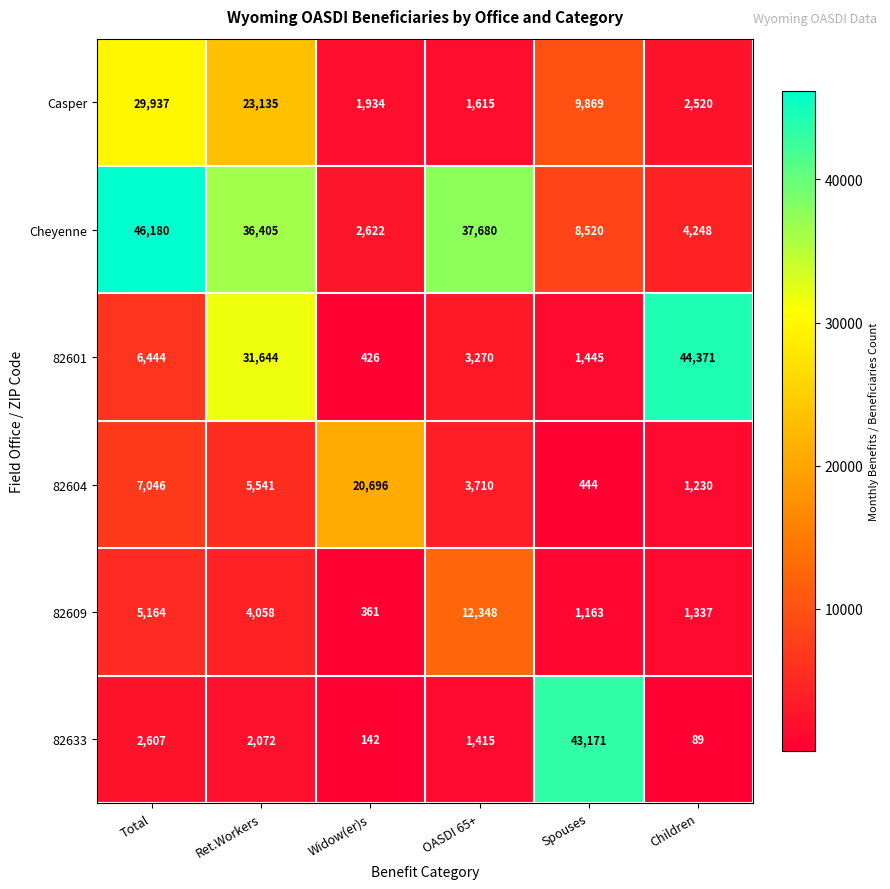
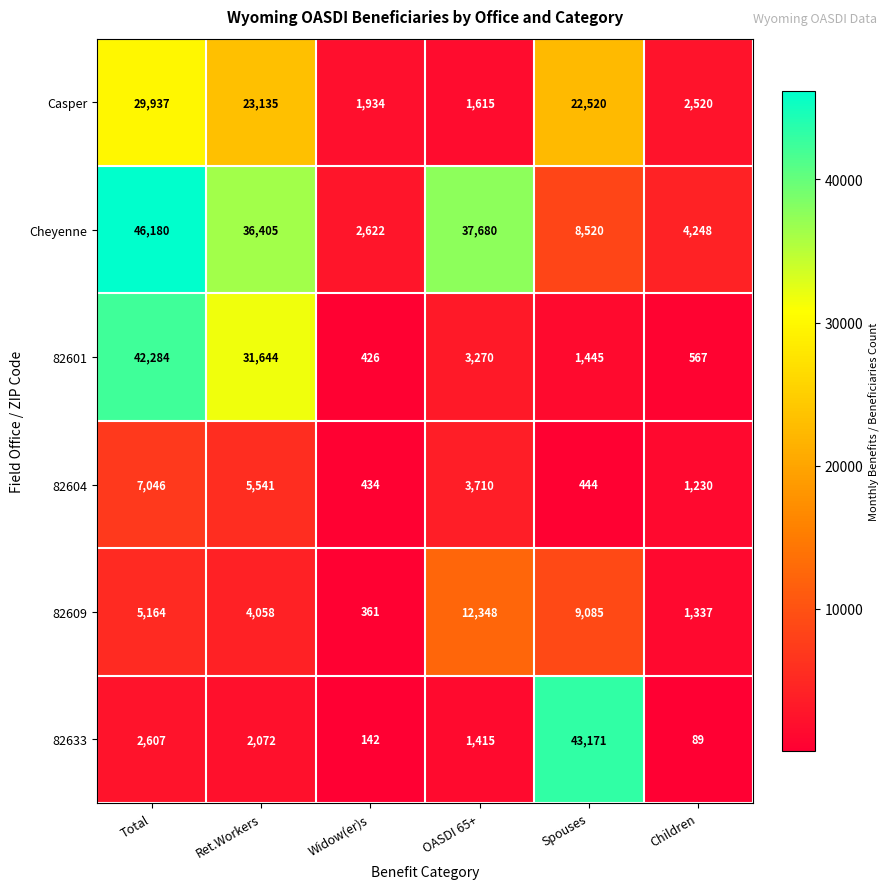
  {
    "Casper": {
      "Total": "29,937",
      "Ret.Workers": "23,135",
      "Widow(er)s": "1,934",
      "OASDI 65+": "1,615",
-     "Spouses": "9,869",
+     "Spouses": "22,520",
      "Children": "2,520"
    },
    "Cheyenne": {
      "Total": "46,180",
      "Ret.Workers": "36,405",
      "Widow(er)s": "2,622",
      "OASDI 65+": "37,680",
      "Spouses": "8,520",
      "Children": "4,248"
    },
    "82601": {
-     "Total": "6,444",
+     "Total": "42,284",
      "Ret.Workers": "31,644",
      "Widow(er)s": "426",
      "OASDI 65+": "3,270",
      "Spouses": "1,445",
-     "Children": "44,371"
+     "Children": "567"
    },
    "82604": {
      "Total": "7,046",
      "Ret.Workers": "5,541",
-     "Widow(er)s": "20,696",
+     "Widow(er)s": "434",
      "OASDI 65+": "3,710",
      "Spouses": "444",
      "Children": "1,230"
    },
    "82609": {
      "Total": "5,164",
      "Ret.Workers": "4,058",
      "Widow(er)s": "361",
      "OASDI 65+": "12,348",
-     "Spouses": "1,163",
+     "Spouses": "9,085",
      "Children": "1,337"
    },
    "82633": {
      "Total": "2,607",
      "Ret.Workers": "2,072",
      "Widow(er)s": "142",
      "OASDI 65+": "1,415",
      "Spouses": "43,171",
      "Children": "89"
    }
  }
